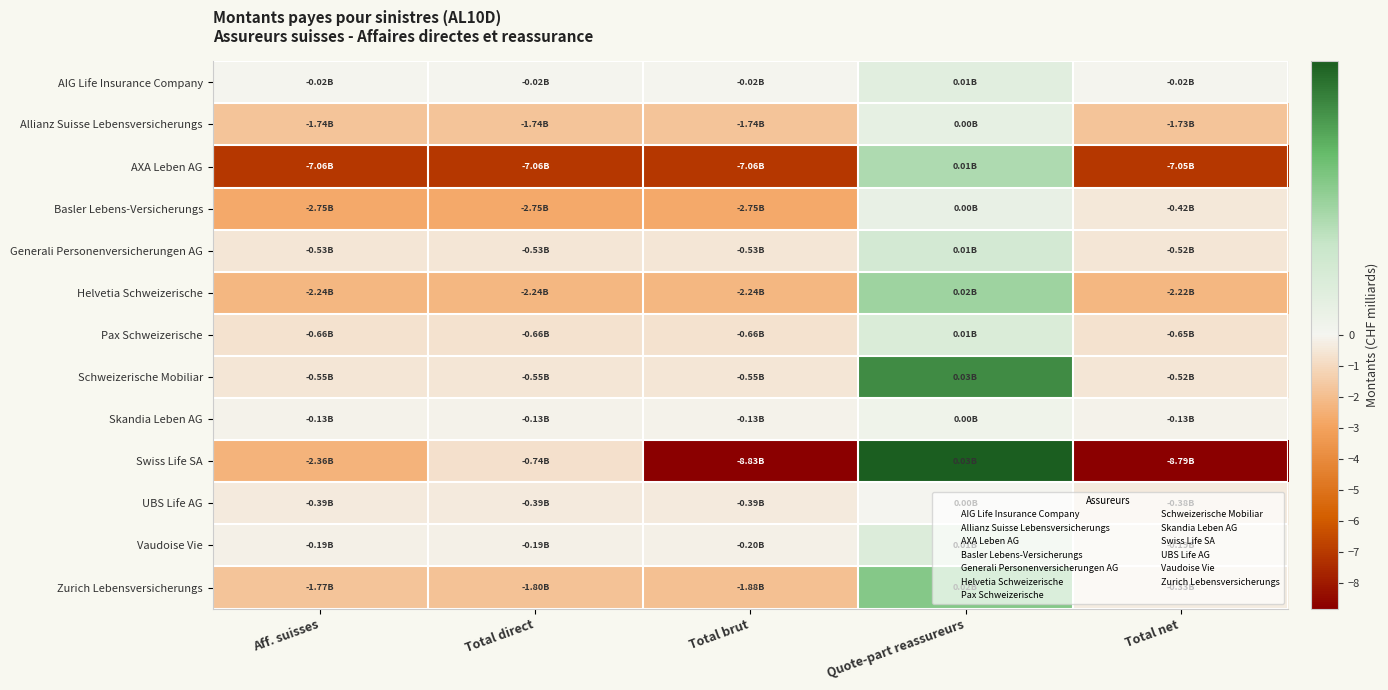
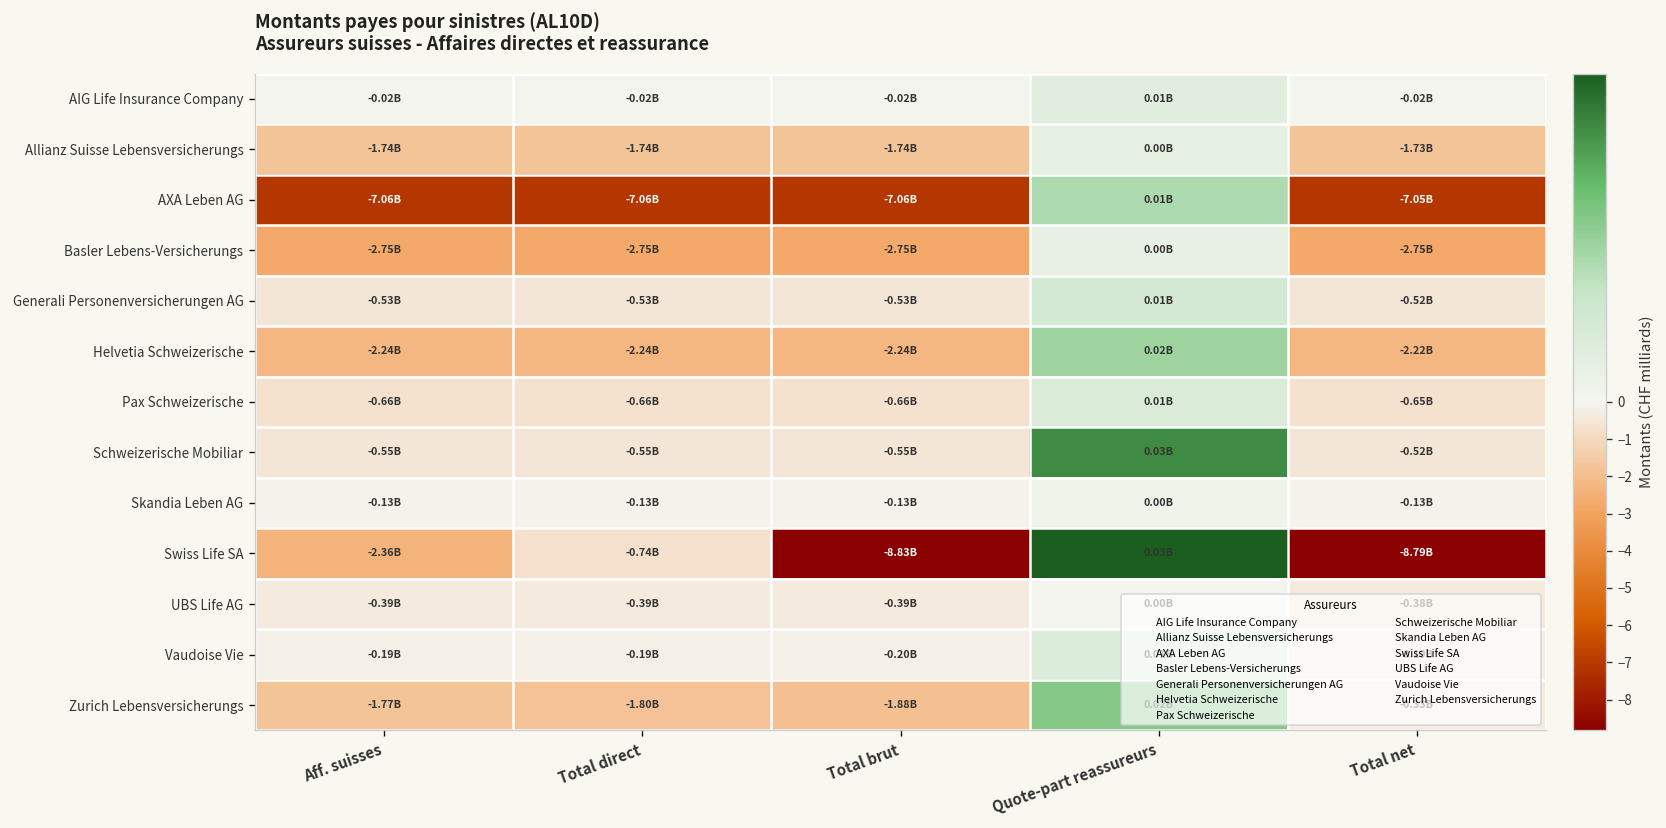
  {
    "AIG Life Insurance Company": {
      "Aff. suisses": "-0.02B",
      "Total direct": "-0.02B",
      "Total brut": "-0.02B",
      "Quote-part reassureurs": "0.01B",
      "Total net": "-0.02B"
    },
    "Allianz Suisse Lebensversicherungs": {
      "Aff. suisses": "-1.74B",
      "Total direct": "-1.74B",
      "Total brut": "-1.74B",
      "Quote-part reassureurs": "0.00B",
      "Total net": "-1.73B"
    },
    "AXA Leben AG": {
      "Aff. suisses": "-7.06B",
      "Total direct": "-7.06B",
      "Total brut": "-7.06B",
      "Quote-part reassureurs": "0.01B",
      "Total net": "-7.05B"
    },
    "Basler Lebens-Versicherungs": {
      "Aff. suisses": "-2.75B",
      "Total direct": "-2.75B",
      "Total brut": "-2.75B",
      "Quote-part reassureurs": "0.00B",
-     "Total net": "-0.42B"
+     "Total net": "-2.75B"
    },
    "Generali Personenversicherungen AG": {
      "Aff. suisses": "-0.53B",
      "Total direct": "-0.53B",
      "Total brut": "-0.53B",
      "Quote-part reassureurs": "0.01B",
      "Total net": "-0.52B"
    },
    "Helvetia Schweizerische": {
      "Aff. suisses": "-2.24B",
      "Total direct": "-2.24B",
      "Total brut": "-2.24B",
      "Quote-part reassureurs": "0.02B",
      "Total net": "-2.22B"
    },
    "Pax Schweizerische": {
      "Aff. suisses": "-0.66B",
      "Total direct": "-0.66B",
      "Total brut": "-0.66B",
      "Quote-part reassureurs": "0.01B",
      "Total net": "-0.65B"
    },
    "Schweizerische Mobiliar": {
      "Aff. suisses": "-0.55B",
      "Total direct": "-0.55B",
      "Total brut": "-0.55B",
      "Quote-part reassureurs": "0.03B",
      "Total net": "-0.52B"
    },
    "Skandia Leben AG": {
      "Aff. suisses": "-0.13B",
      "Total direct": "-0.13B",
      "Total brut": "-0.13B",
      "Quote-part reassureurs": "0.00B",
      "Total net": "-0.13B"
    },
    "Swiss Life SA": {
      "Aff. suisses": "-2.36B",
      "Total direct": "-0.74B",
      "Total brut": "-8.83B",
      "Total net": "-8.79B"
    },
    "UBS Life AG": {
      "Aff. suisses": "-0.39B",
      "Total direct": "-0.39B",
      "Total brut": "-0.39B"
    },
    "Vaudoise Vie": {
      "Aff. suisses": "-0.19B",
      "Total direct": "-0.19B",
      "Total brut": "-0.20B"
    },
    "Zurich Lebensversicherungs": {
      "Aff. suisses": "-1.77B",
      "Total direct": "-1.80B",
      "Total brut": "-1.88B"
    }
  }
